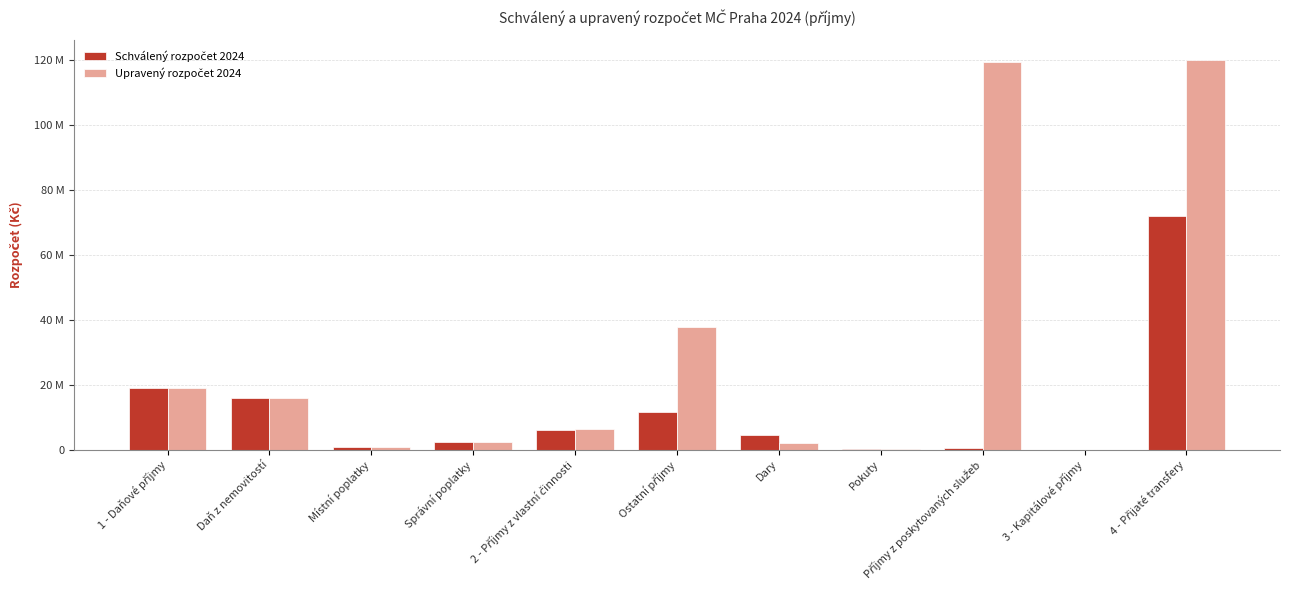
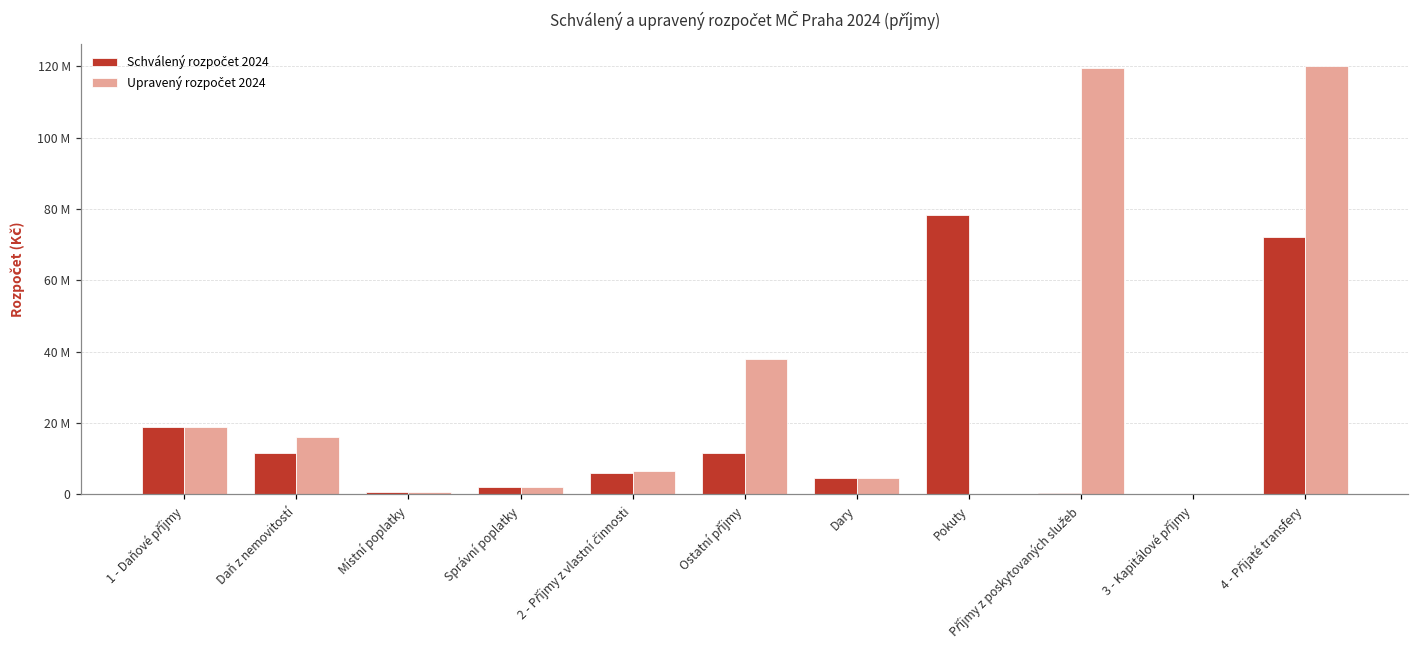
  {
    "Schválený rozpočet 2024": {
      "1 - Daňové příjmy": 19000000,
-     "Daň z nemovitostí": 16000000,
+     "Daň z nemovitostí": 12000000,
      "Správní poplatky": 2000000,
      "2 - Příjmy z vlastní činnosti": 6000000,
      "Ostatní příjmy": 12000000,
      "Dary": 5000000,
-     "Pokuty": 0,
+     "Pokuty": 78000000,
      "3 - Kapitálové příjmy": 0,
      "4 - Přijaté transfery": 72000000
    },
    "Upravený rozpočet 2024": {
      "1 - Daňové příjmy": 19000000,
      "Daň z nemovitostí": 16000000,
      "Správní poplatky": 2000000,
      "2 - Příjmy z vlastní činnosti": 6000000,
      "Ostatní příjmy": 38000000,
-     "Dary": 2000000,
+     "Dary": 5000000,
      "Příjmy z poskytovaných služeb": 120000000,
      "3 - Kapitálové příjmy": 0,
      "4 - Přijaté transfery": 120000000
    }
  }
